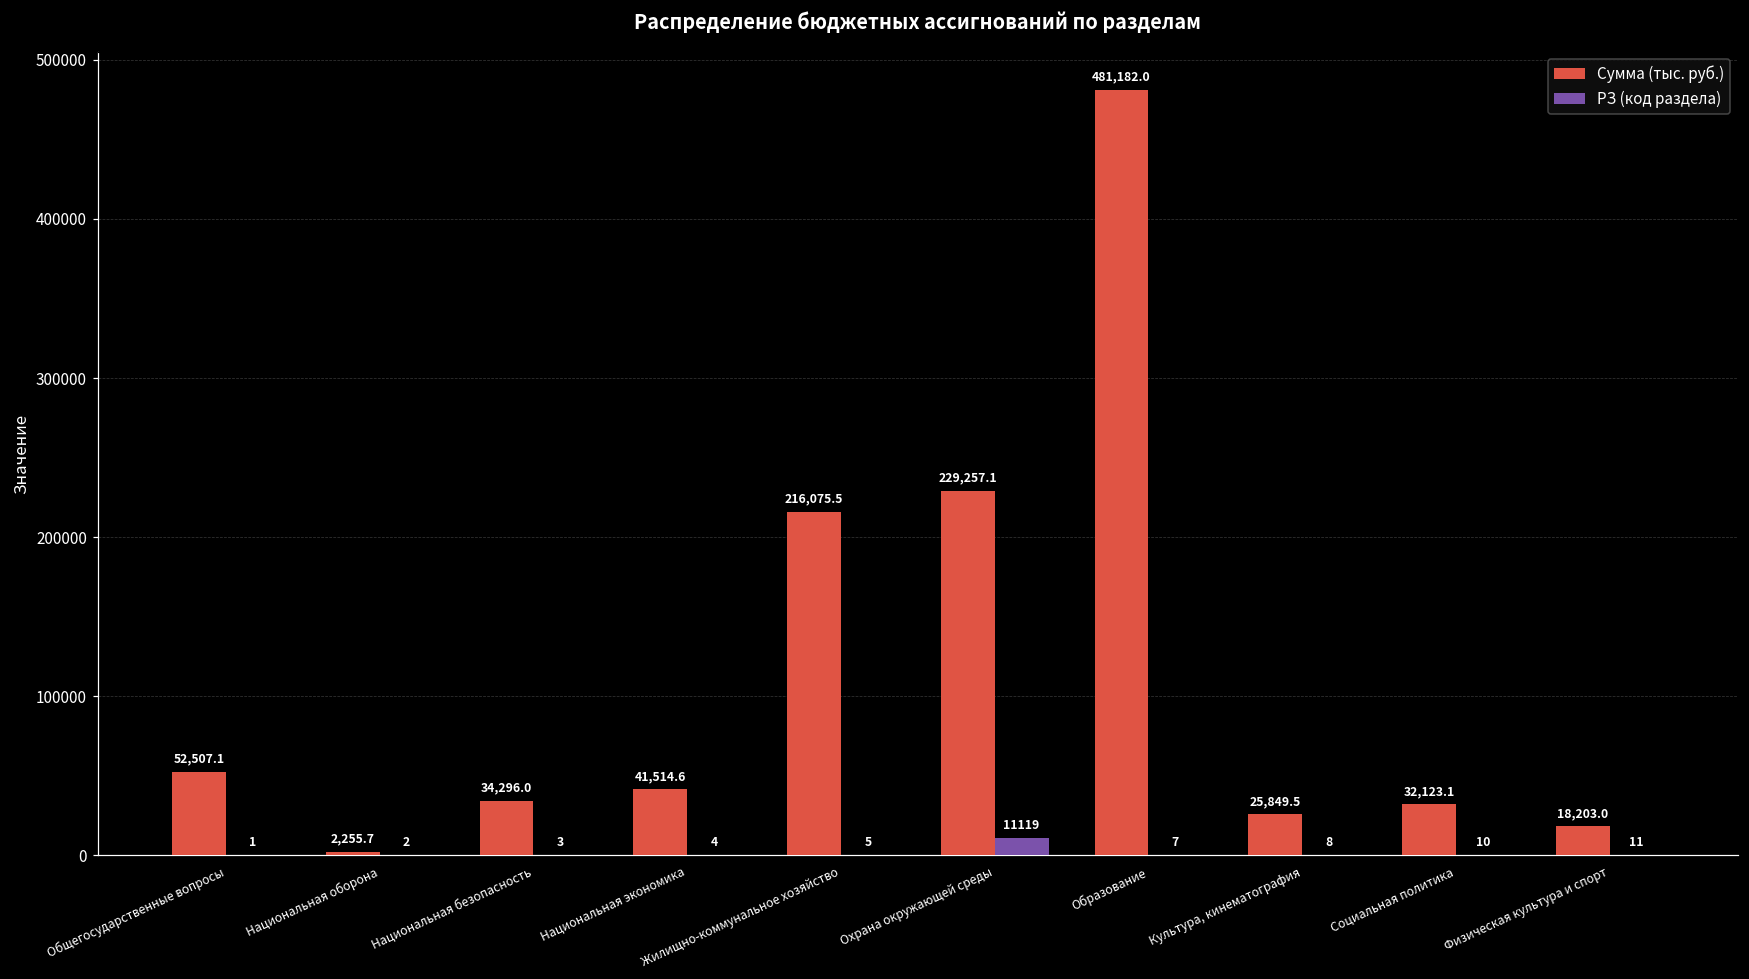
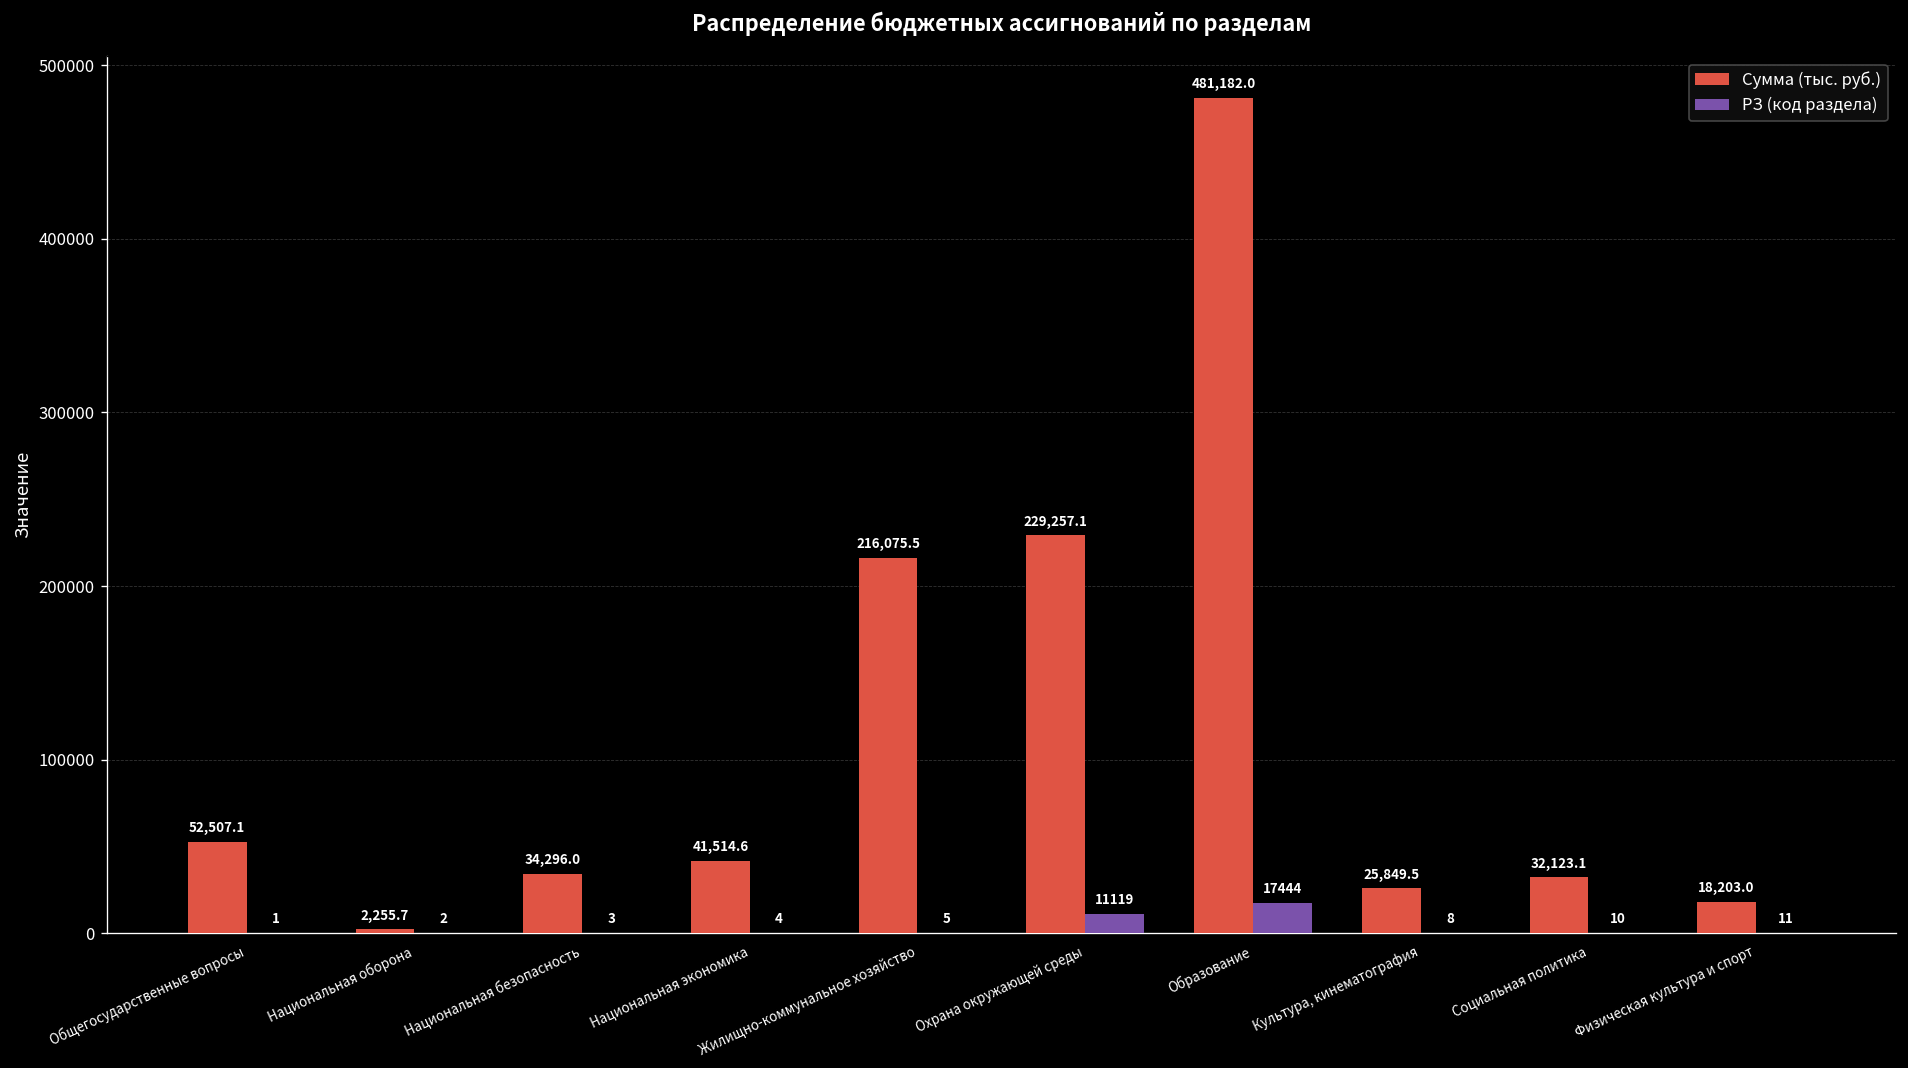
  {
    "Сумма (тыс. руб.)": {
      "Общегосударственные вопросы": "52,507.1",
      "Национальная оборона": "2,255.7",
      "Национальная безопасность": "34,296.0",
      "Национальная экономика": "41,514.6",
      "Жилищно-коммунальное хозяйство": "216,075.5",
      "Охрана окружающей среды": "229,257.1",
      "Образование": "481,182.0",
      "Культура, кинематография": "25,849.5",
      "Социальная политика": "32,123.1",
      "Физическая культура и спорт": "18,203.0"
    },
    "РЗ (код раздела)": {
      "Общегосударственные вопросы": "1",
      "Национальная оборона": "2",
      "Национальная безопасность": "3",
      "Национальная экономика": "4",
      "Жилищно-коммунальное хозяйство": "5",
      "Охрана окружающей среды": "11119",
-     "Образование": "7",
+     "Образование": "17444",
      "Культура, кинематография": "8",
      "Социальная политика": "10",
      "Физическая культура и спорт": "11"
    }
  }
